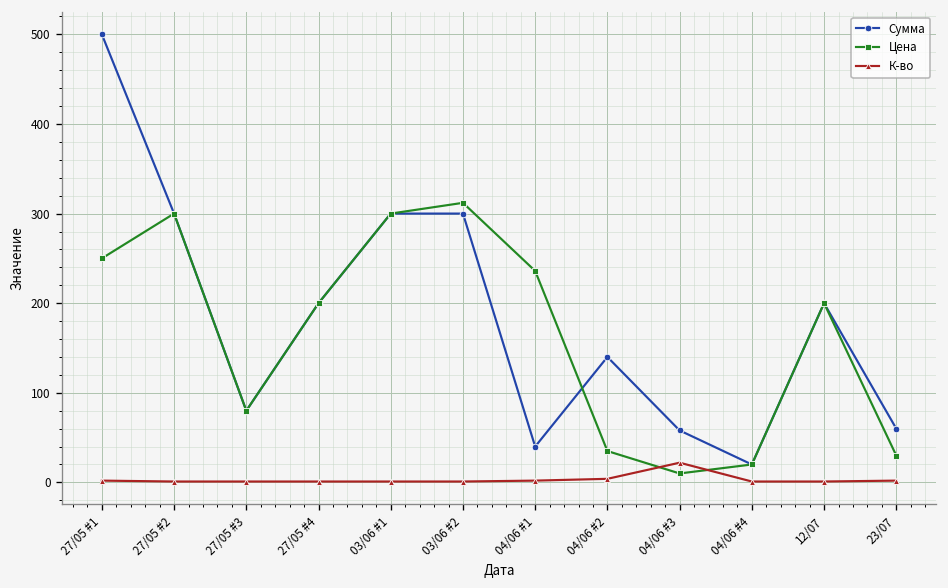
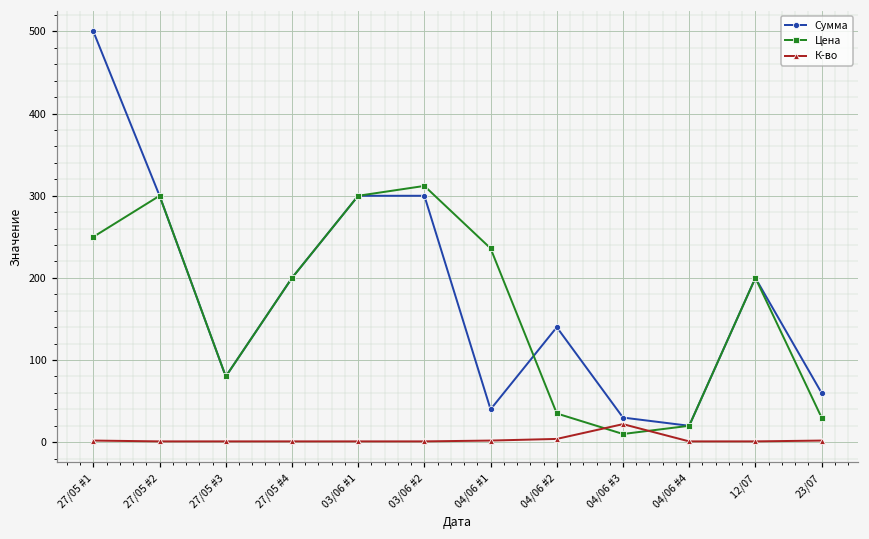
  {
    "Сумма": {
      "27/05 #1": 500,
      "03/06 #2": 300,
      "04/06 #1": 40,
      "04/06 #2": 140,
-     "04/06 #3": 60,
+     "04/06 #3": 30,
      "23/07": 60
    },
    "Цена": {
      "27/05 #1": 250,
      "03/06 #2": 310,
      "04/06 #1": 240,
      "04/06 #2": 40,
      "04/06 #3": 10,
      "23/07": 30
    },
    "К-во": {
      "27/05 #1": 0,
      "27/05 #2": 0,
      "27/05 #3": 0,
      "27/05 #4": 0,
      "03/06 #1": 0,
      "03/06 #2": 0,
      "04/06 #1": 0,
      "04/06 #2": 0,
      "04/06 #3": 20,
      "04/06 #4": 0,
      "12/07": 0,
      "23/07": 0
    }
  }
